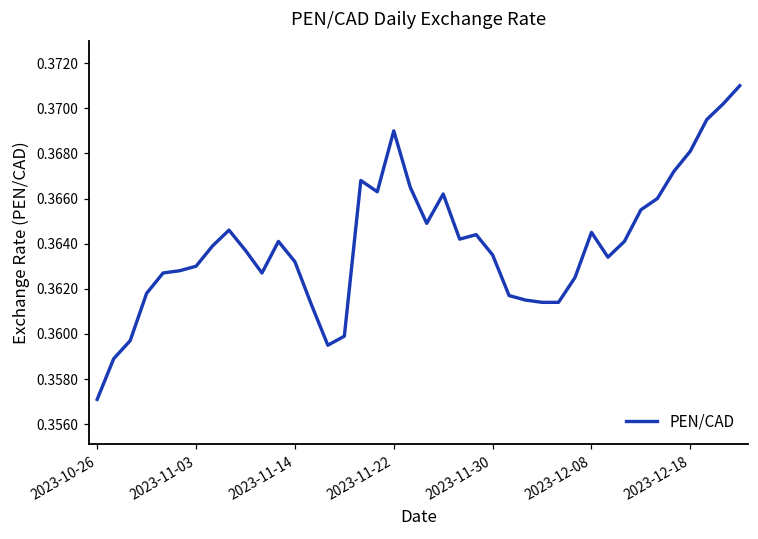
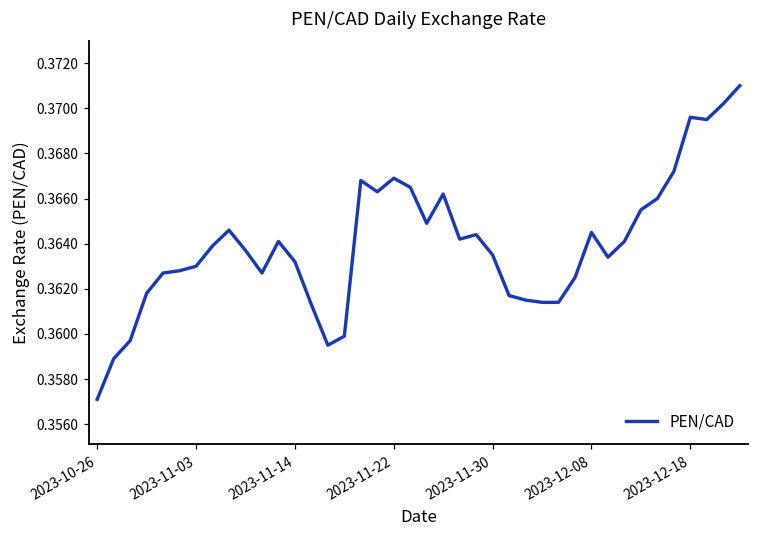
  {
    "2023-10-26": 0.3571,
    "2023-11-03": 0.3630,
    "2023-11-14": 0.3632,
-   "2023-11-22": 0.3690,
+   "2023-11-22": 0.3669,
    "2023-11-30": 0.3635,
    "2023-12-08": 0.3645,
-   "2023-12-18": 0.3681
+   "2023-12-18": 0.3696
  }
